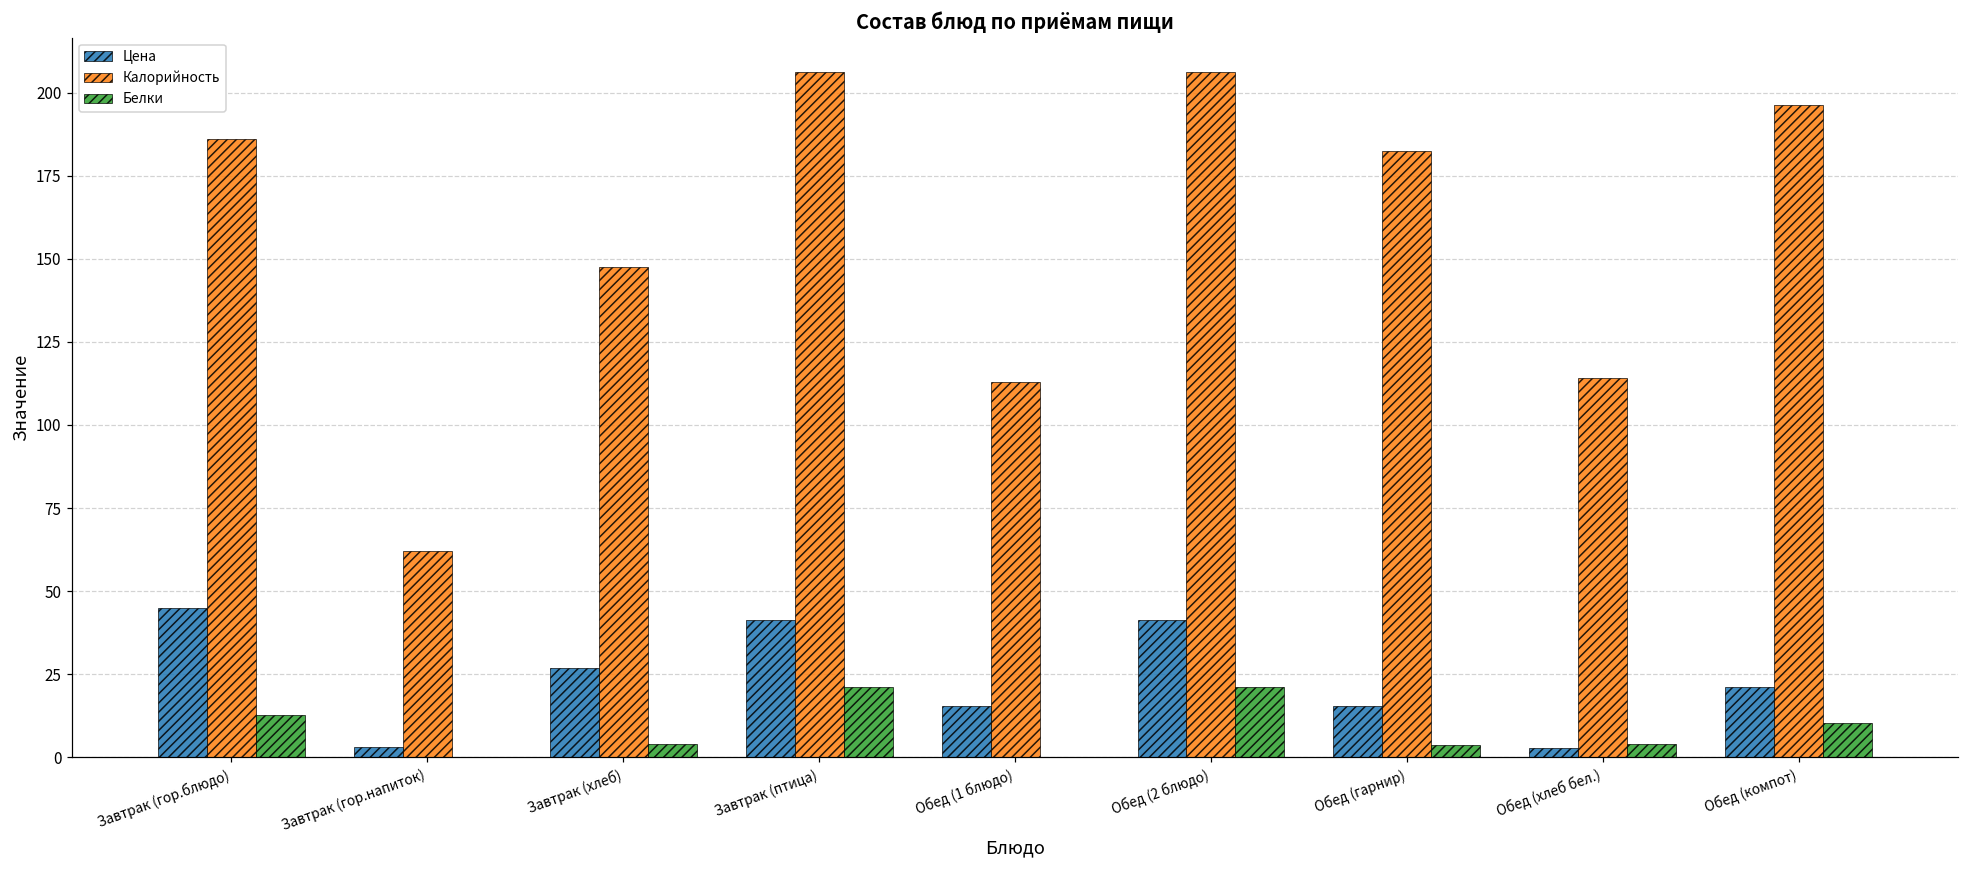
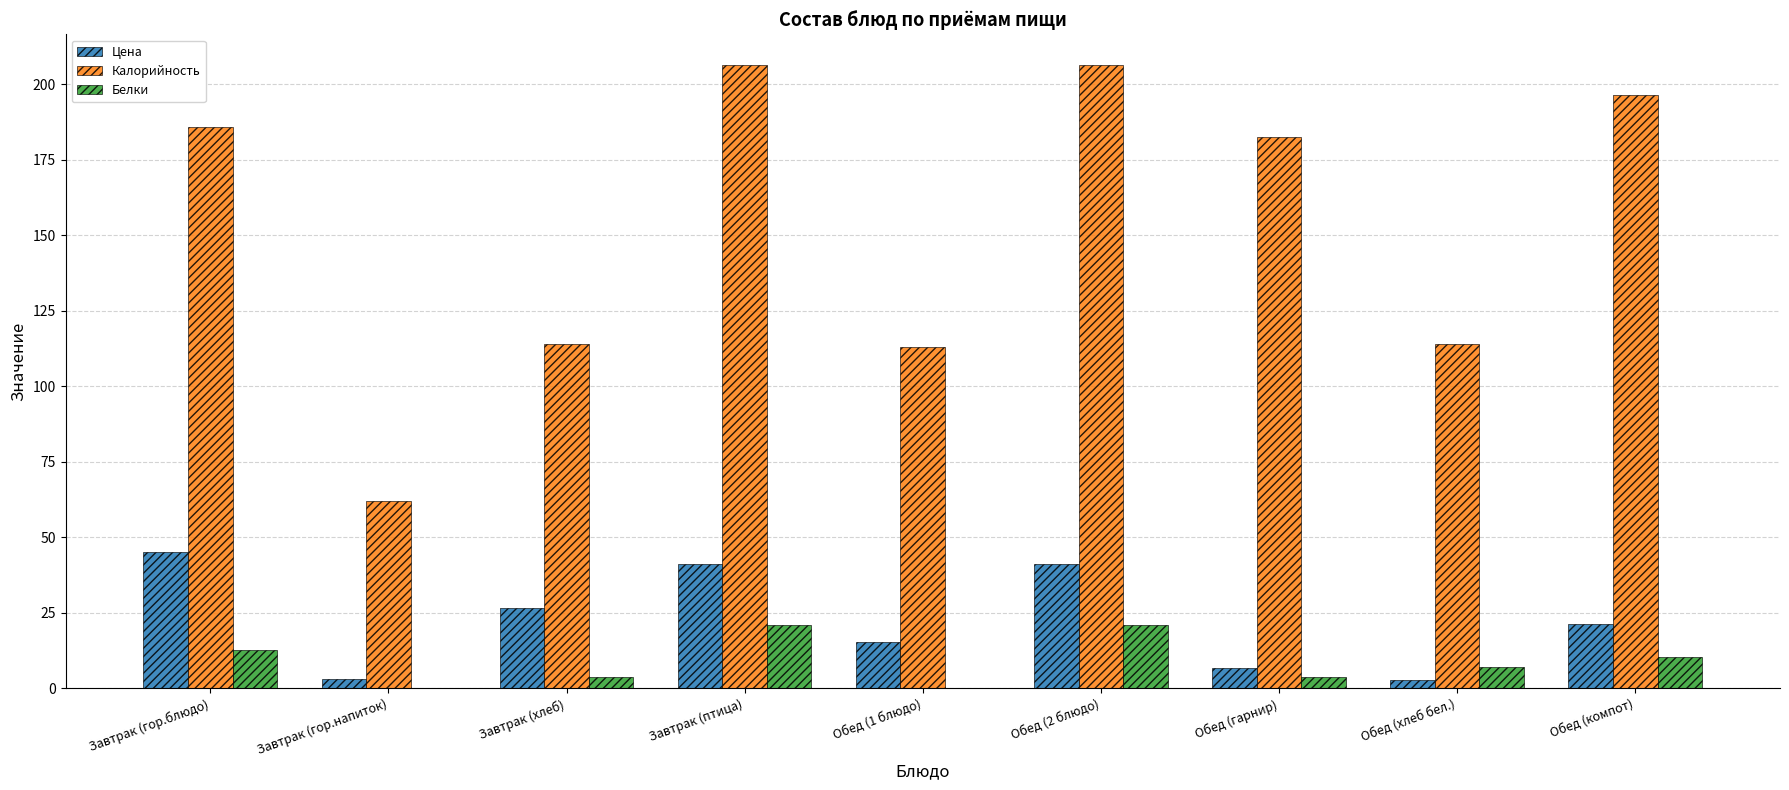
  {
    "Цена": {
      "Завтрак (гор.блюдо)": 45,
      "Завтрак (гор.напиток)": 3,
      "Завтрак (хлеб)": 27,
      "Завтрак (птица)": 41,
      "Обед (1 блюдо)": 15,
      "Обед (2 блюдо)": 41,
-     "Обед (гарнир)": 15,
+     "Обед (гарнир)": 7,
      "Обед (хлеб бел.)": 3,
      "Обед (компот)": 21
    },
    "Калорийность": {
      "Завтрак (гор.блюдо)": 186,
      "Завтрак (гор.напиток)": 62,
-     "Завтрак (хлеб)": 147,
+     "Завтрак (хлеб)": 114,
      "Завтрак (птица)": 206,
      "Обед (1 блюдо)": 113,
      "Обед (2 блюдо)": 206,
      "Обед (гарнир)": 183,
      "Обед (хлеб бел.)": 114,
      "Обед (компот)": 196
    },
    "Белки": {
      "Завтрак (гор.блюдо)": 13,
      "Завтрак (хлеб)": 4,
      "Завтрак (птица)": 21,
      "Обед (2 блюдо)": 21,
      "Обед (гарнир)": 4,
-     "Обед (хлеб бел.)": 4,
+     "Обед (хлеб бел.)": 7,
      "Обед (компот)": 10
    }
  }
